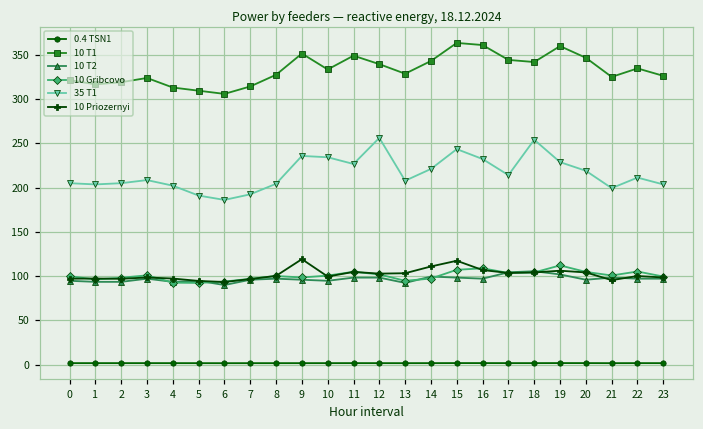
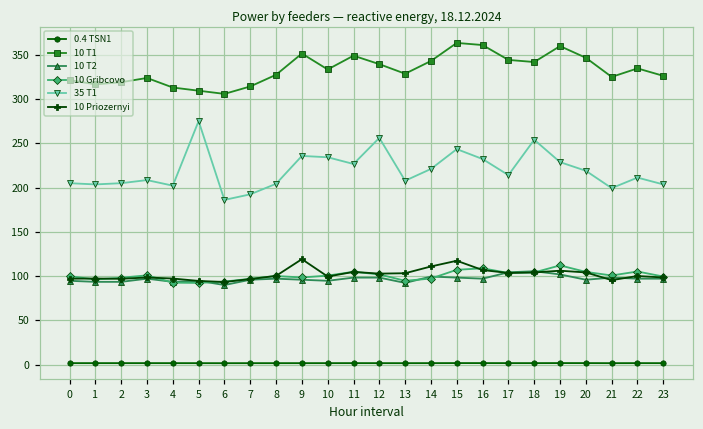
  {
    "35 T1": {
      "0": 210,
      "1": 200,
      "2": 210,
      "3": 210,
      "4": 200,
-     "5": 190,
+     "5": 280,
      "6": 190,
      "7": 190,
      "8": 200,
      "9": 240,
      "10": 230,
      "11": 230,
      "12": 260,
      "13": 210,
      "14": 220,
      "15": 240,
      "16": 230,
      "17": 210,
      "18": 250,
      "19": 230,
      "20": 220,
      "21": 200,
      "22": 210,
      "23": 200
    }
  }
